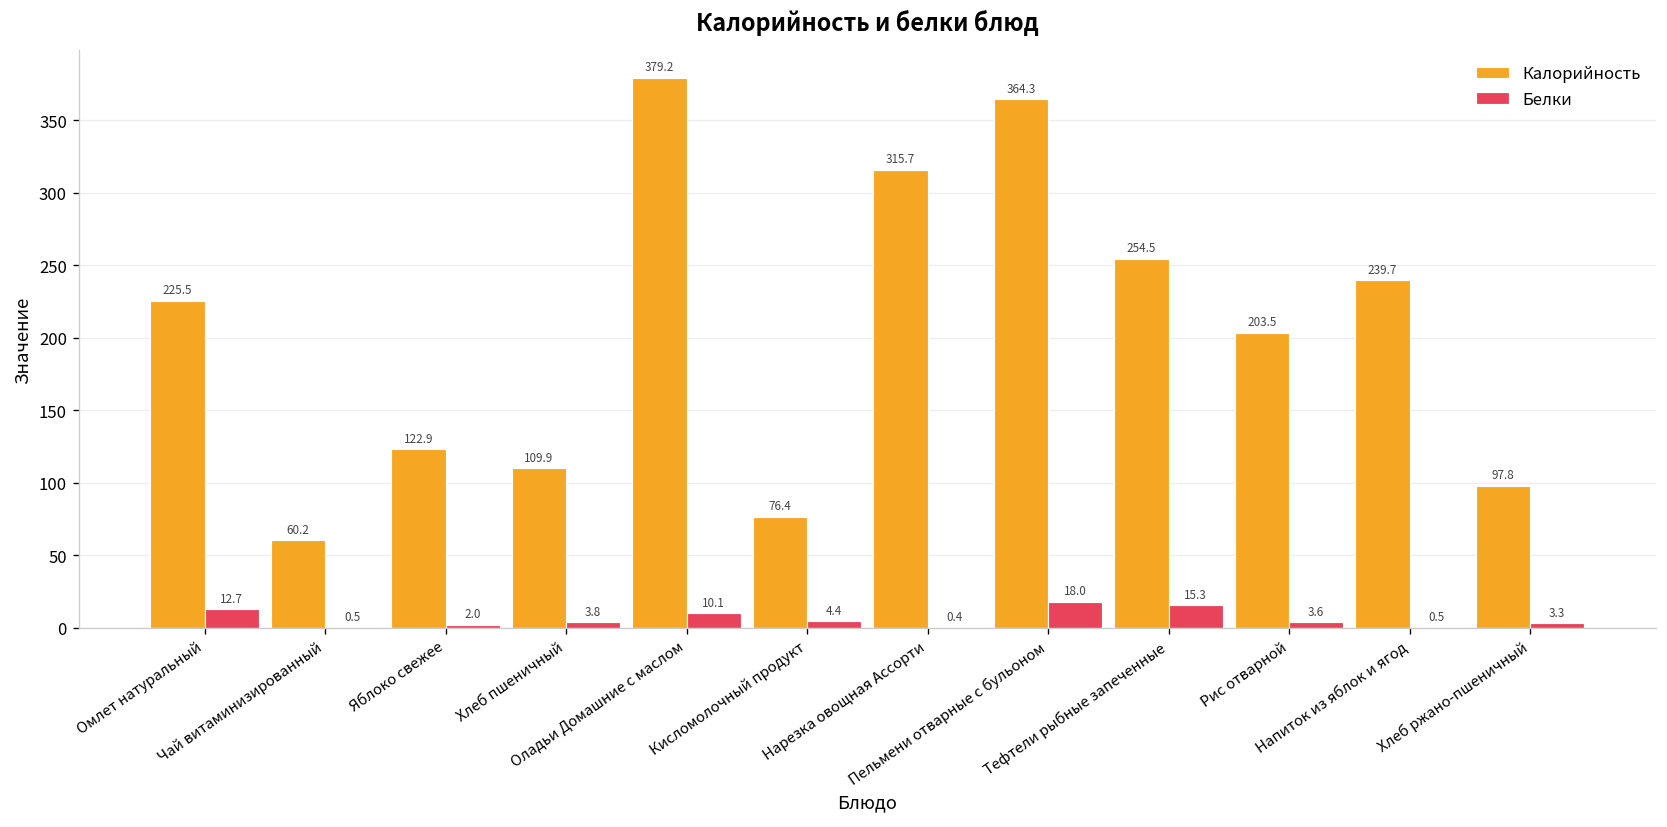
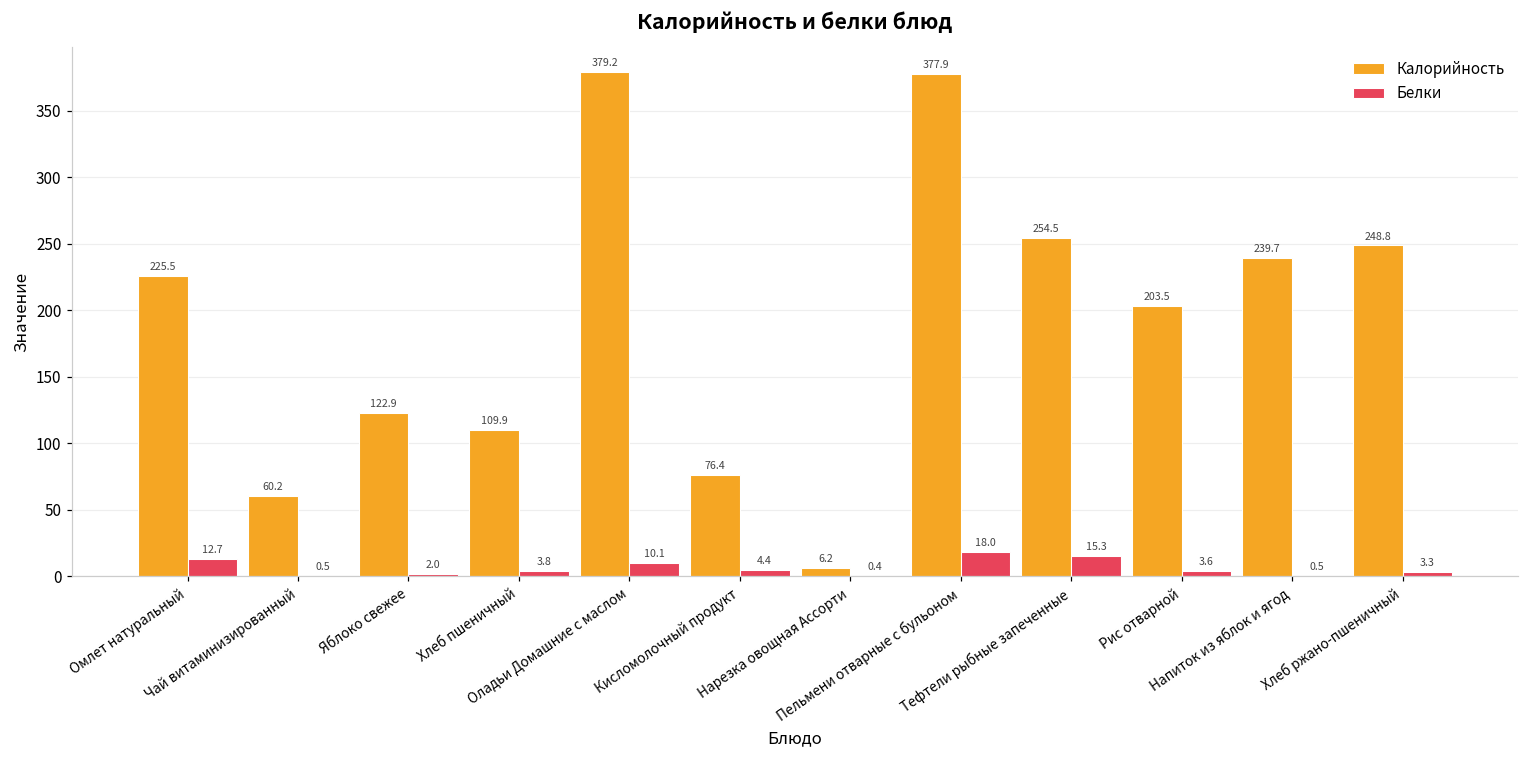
  {
    "Калорийность": {
      "Омлет натуральный": 225.5,
      "Чай витаминизированный": 60.2,
      "Яблоко свежее": 122.9,
      "Хлеб пшеничный": 109.9,
      "Оладьи Домашние с маслом": 379.2,
      "Кисломолочный продукт": 76.4,
-     "Нарезка овощная Ассорти": 315.7,
-     "Пельмени отварные с бульоном": 364.3,
+     "Нарезка овощная Ассорти": 6.2,
+     "Пельмени отварные с бульоном": 377.9,
      "Тефтели рыбные запеченные": 254.5,
      "Рис отварной": 203.5,
      "Напиток из яблок и ягод": 239.7,
-     "Хлеб ржано-пшеничный": 97.8
+     "Хлеб ржано-пшеничный": 248.8
    },
    "Белки": {
      "Омлет натуральный": 12.7,
      "Чай витаминизированный": 0.5,
      "Яблоко свежее": 2.0,
      "Хлеб пшеничный": 3.8,
      "Оладьи Домашние с маслом": 10.1,
      "Кисломолочный продукт": 4.4,
      "Нарезка овощная Ассорти": 0.4,
      "Пельмени отварные с бульоном": 18.0,
      "Тефтели рыбные запеченные": 15.3,
      "Рис отварной": 3.6,
      "Напиток из яблок и ягод": 0.5,
      "Хлеб ржано-пшеничный": 3.3
    }
  }
